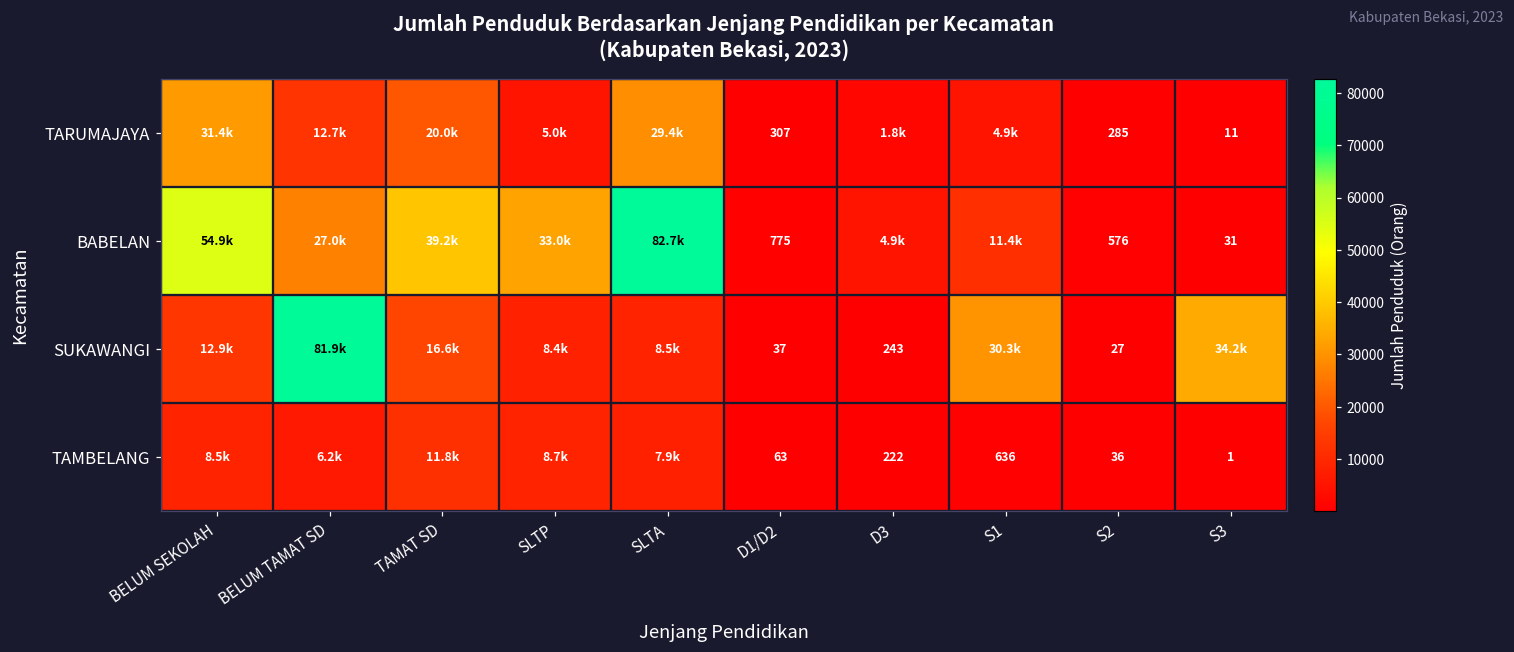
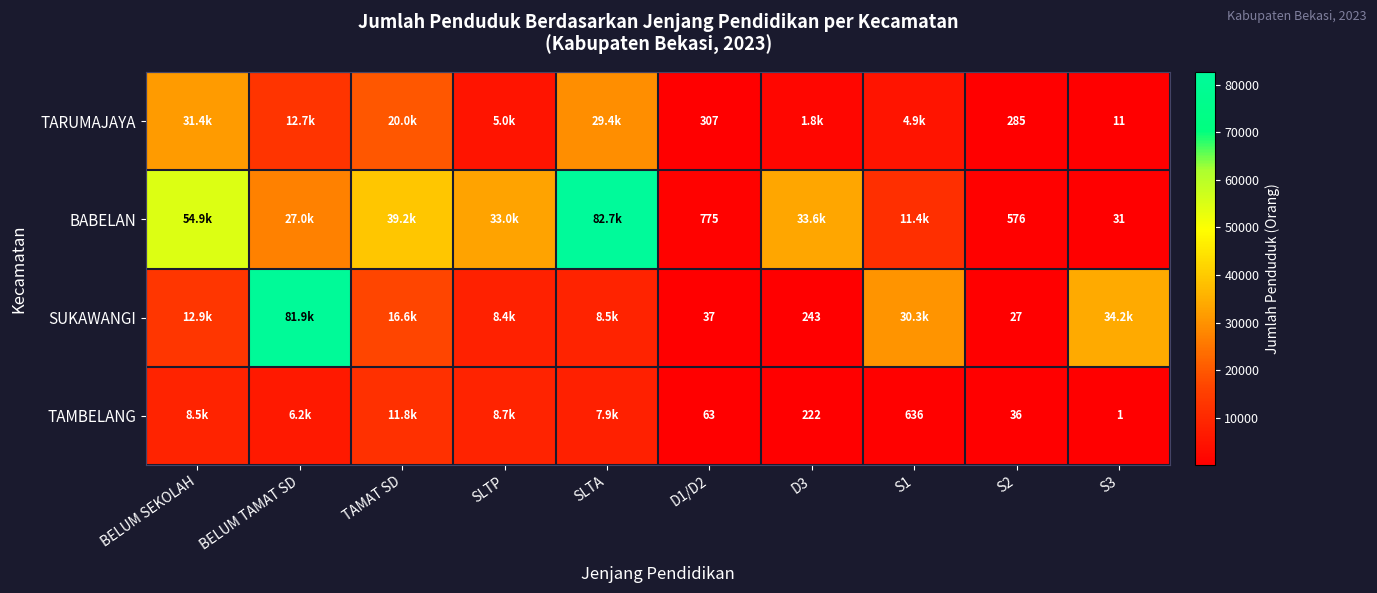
  {
    "TARUMAJAYA": {
      "BELUM SEKOLAH": "31.4k",
      "BELUM TAMAT SD": "12.7k",
      "TAMAT SD": "20.0k",
      "SLTP": "5.0k",
      "SLTA": "29.4k",
      "D1/D2": "307",
      "D3": "1.8k",
      "S1": "4.9k",
      "S2": "285",
      "S3": "11"
    },
    "BABELAN": {
      "BELUM SEKOLAH": "54.9k",
      "BELUM TAMAT SD": "27.0k",
      "TAMAT SD": "39.2k",
      "SLTP": "33.0k",
      "SLTA": "82.7k",
      "D1/D2": "775",
-     "D3": "4.9k",
+     "D3": "33.6k",
      "S1": "11.4k",
      "S2": "576",
      "S3": "31"
    },
    "SUKAWANGI": {
      "BELUM SEKOLAH": "12.9k",
      "BELUM TAMAT SD": "81.9k",
      "TAMAT SD": "16.6k",
      "SLTP": "8.4k",
      "SLTA": "8.5k",
      "D1/D2": "37",
      "D3": "243",
      "S1": "30.3k",
      "S2": "27",
      "S3": "34.2k"
    },
    "TAMBELANG": {
      "BELUM SEKOLAH": "8.5k",
      "BELUM TAMAT SD": "6.2k",
      "TAMAT SD": "11.8k",
      "SLTP": "8.7k",
      "SLTA": "7.9k",
      "D1/D2": "63",
      "D3": "222",
      "S1": "636",
      "S2": "36",
      "S3": "1"
    }
  }
